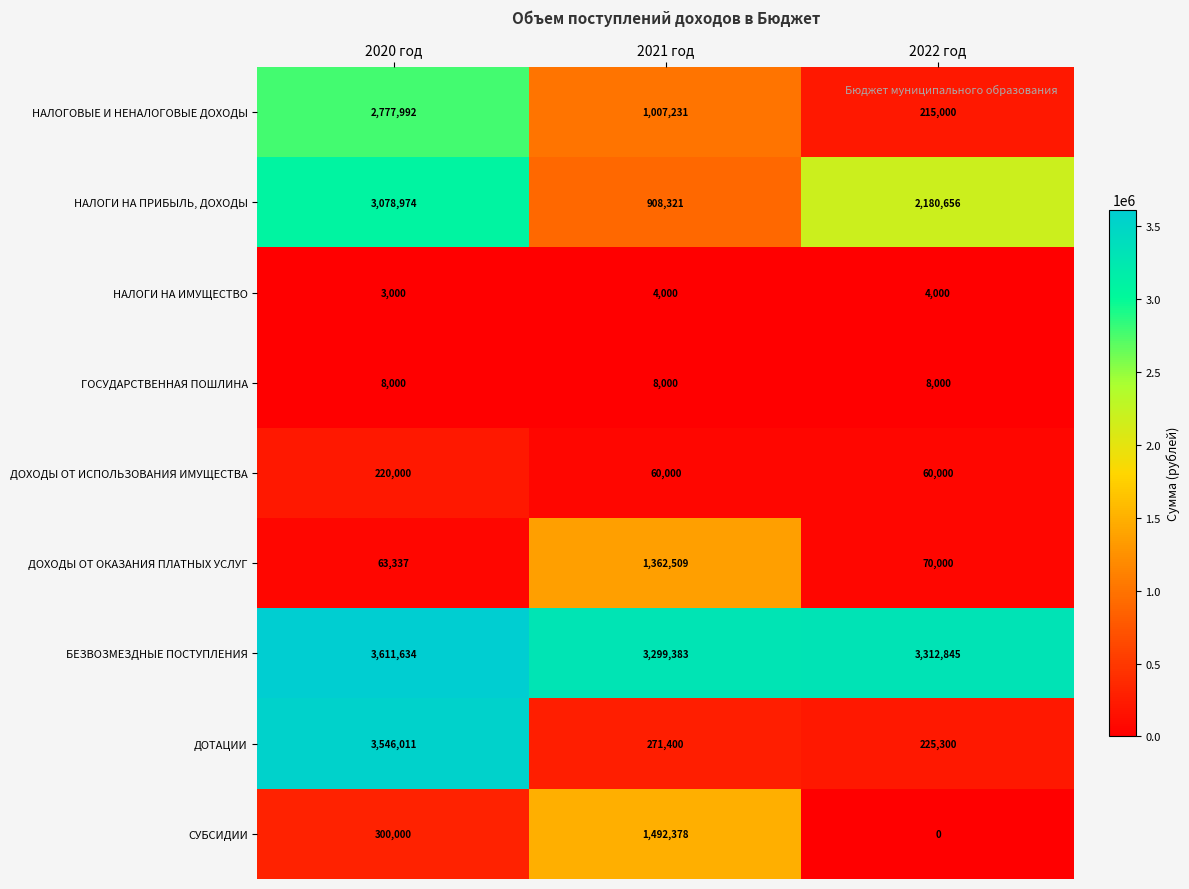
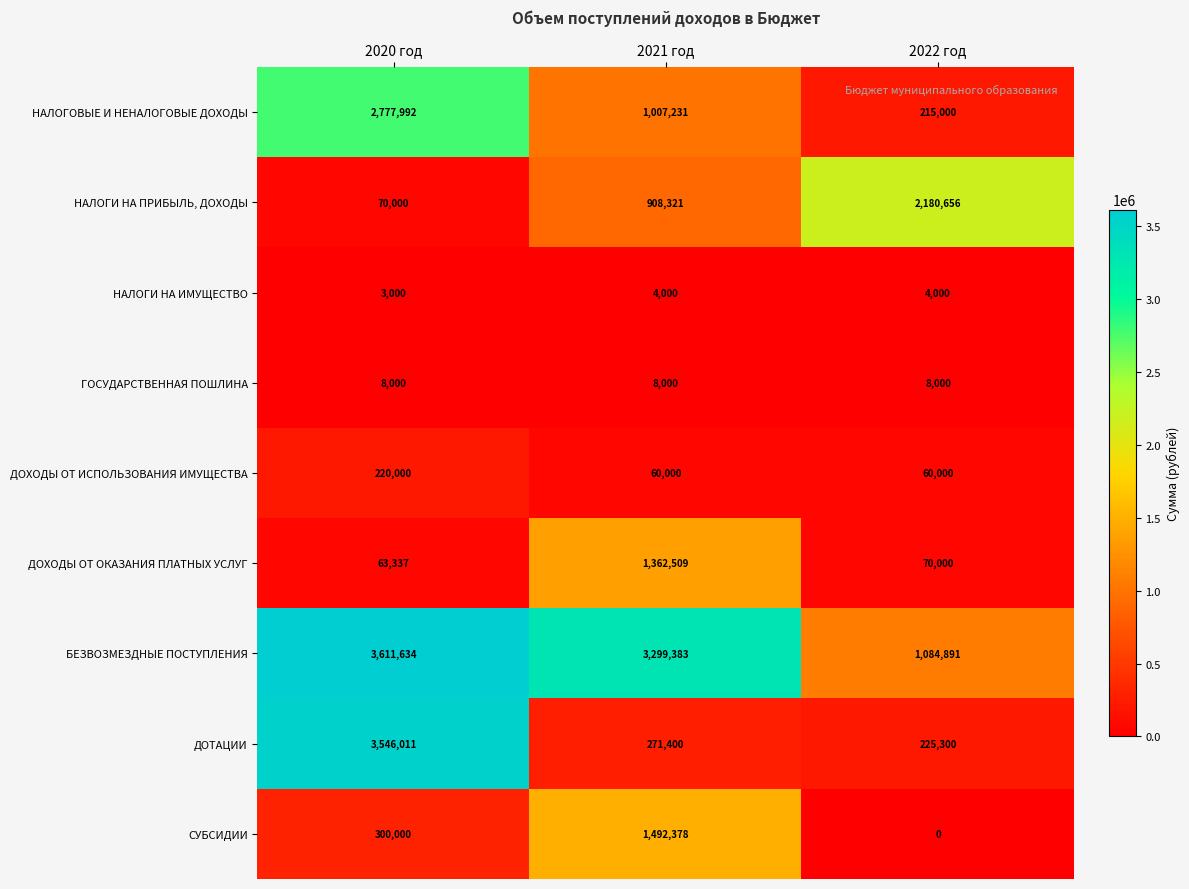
  {
    "НАЛОГОВЫЕ И НЕНАЛОГОВЫЕ ДОХОДЫ": {
      "2020 год": "2,777,992",
      "2021 год": "1,007,231"
    },
    "НАЛОГИ НА ПРИБЫЛЬ, ДОХОДЫ": {
-     "2020 год": "3,078,974",
+     "2020 год": "70,000",
      "2021 год": "908,321",
      "2022 год": "2,180,656"
    },
    "НАЛОГИ НА ИМУЩЕСТВО": {
      "2020 год": "3,000",
      "2021 год": "4,000",
      "2022 год": "4,000"
    },
    "ГОСУДАРСТВЕННАЯ ПОШЛИНА": {
      "2020 год": "8,000",
      "2021 год": "8,000",
      "2022 год": "8,000"
    },
    "ДОХОДЫ ОТ ИСПОЛЬЗОВАНИЯ ИМУЩЕСТВА": {
      "2020 год": "220,000",
      "2021 год": "60,000",
      "2022 год": "60,000"
    },
    "ДОХОДЫ ОТ ОКАЗАНИЯ ПЛАТНЫХ УСЛУГ": {
      "2020 год": "63,337",
      "2021 год": "1,362,509",
      "2022 год": "70,000"
    },
    "БЕЗВОЗМЕЗДНЫЕ ПОСТУПЛЕНИЯ": {
      "2020 год": "3,611,634",
      "2021 год": "3,299,383",
-     "2022 год": "3,312,845"
+     "2022 год": "1,084,891"
    },
    "ДОТАЦИИ": {
      "2020 год": "3,546,011",
      "2021 год": "271,400",
      "2022 год": "225,300"
    },
    "СУБСИДИИ": {
      "2020 год": "300,000",
      "2021 год": "1,492,378",
      "2022 год": "0"
    }
  }
